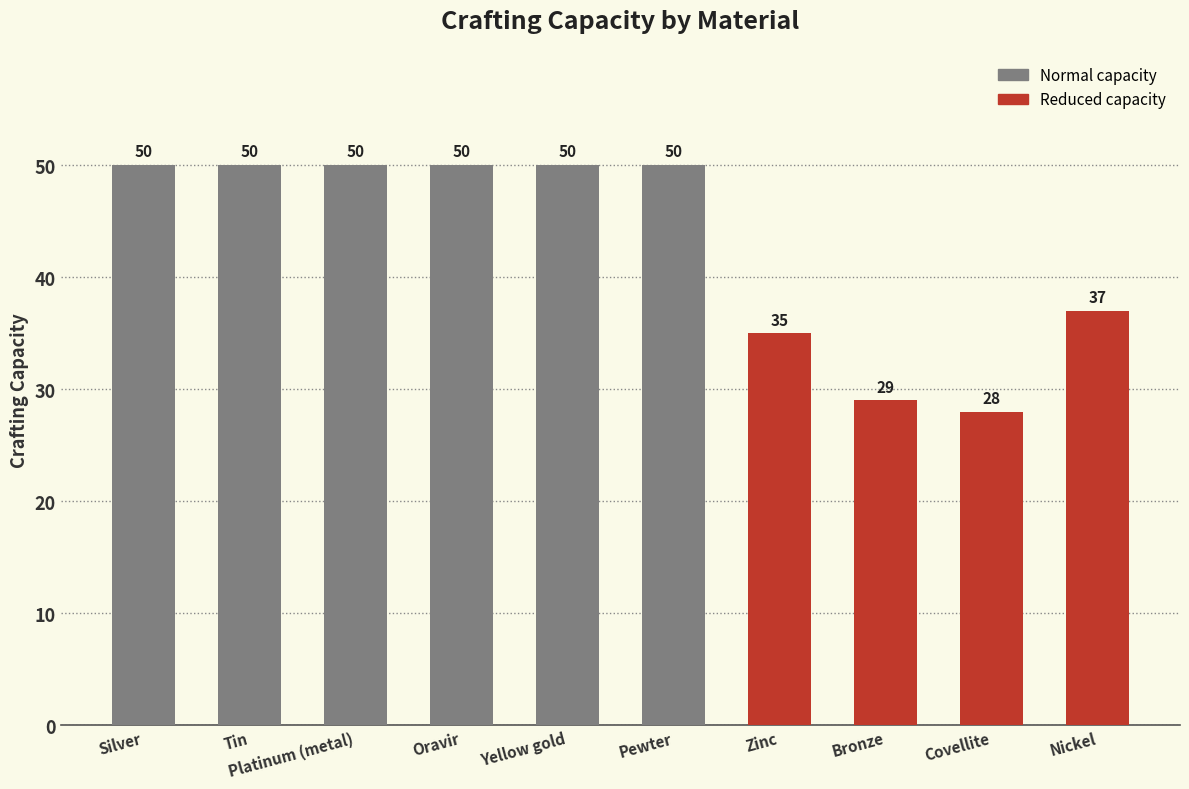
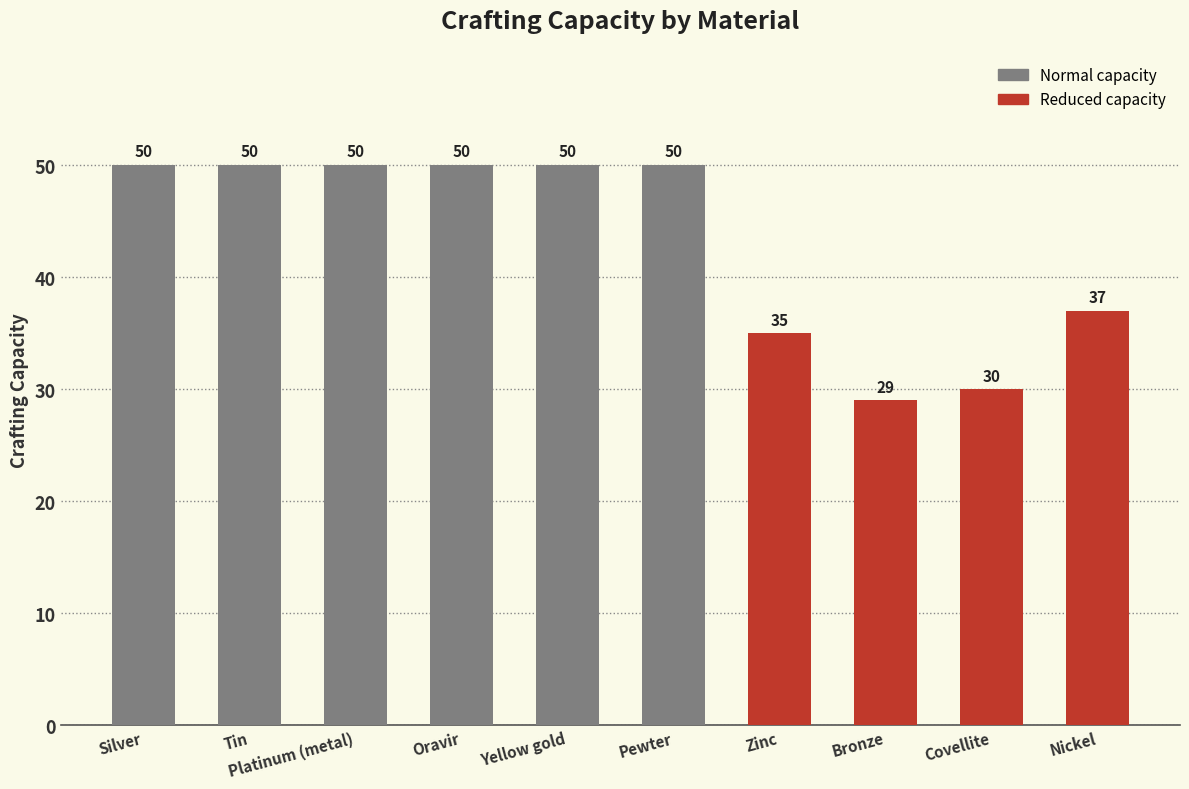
  {
    "Silver": 50,
    "Tin": 50,
    "Platinum (metal)": 50,
    "Oravir": 50,
    "Yellow gold": 50,
    "Pewter": 50,
    "Zinc": 35,
    "Bronze": 29,
-   "Covellite": 28,
+   "Covellite": 30,
    "Nickel": 37
  }
